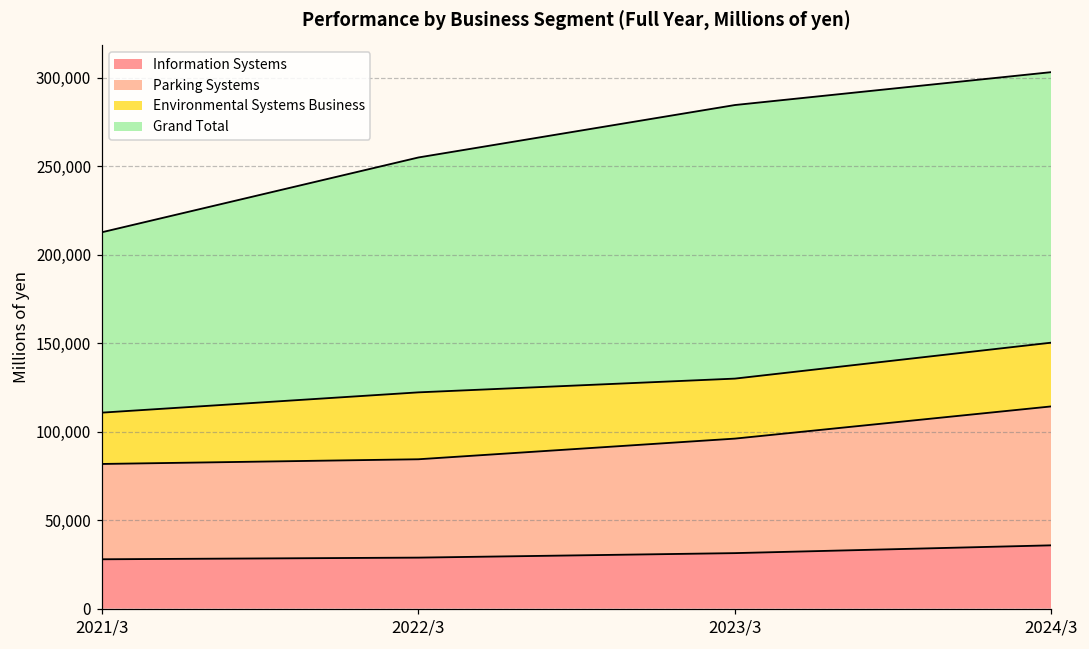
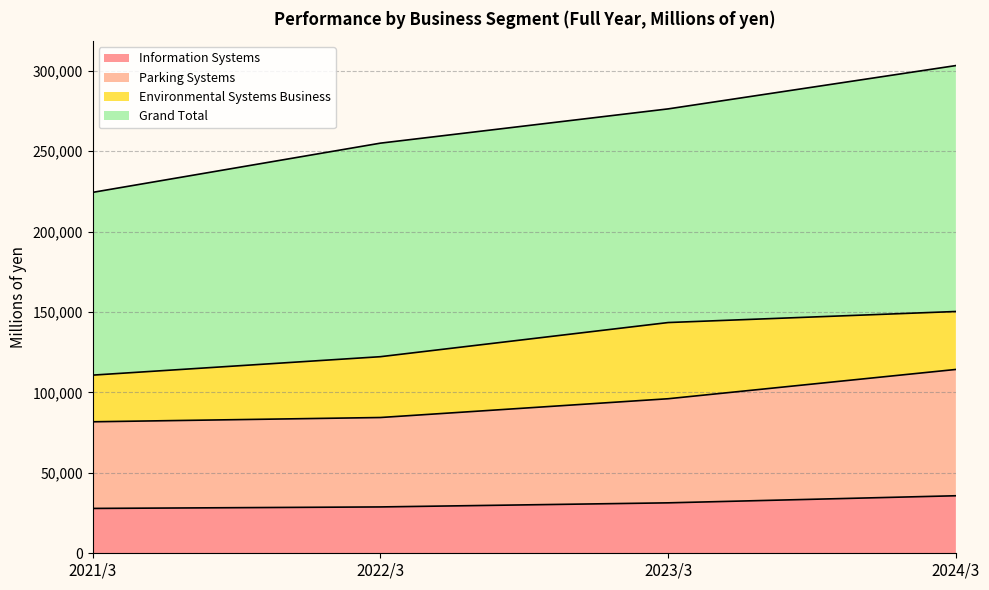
  {
    "Environmental Systems Business": {
      "2021/3": "29,000",
      "2022/3": "38,000",
-     "2023/3": "34,000",
+     "2023/3": "47,000",
      "2024/3": "36,000"
    },
    "Grand Total": {
-     "2021/3": "102,000",
+     "2021/3": "114,000",
      "2022/3": "133,000",
-     "2023/3": "155,000",
+     "2023/3": "133,000",
      "2024/3": "153,000"
    }
  }
